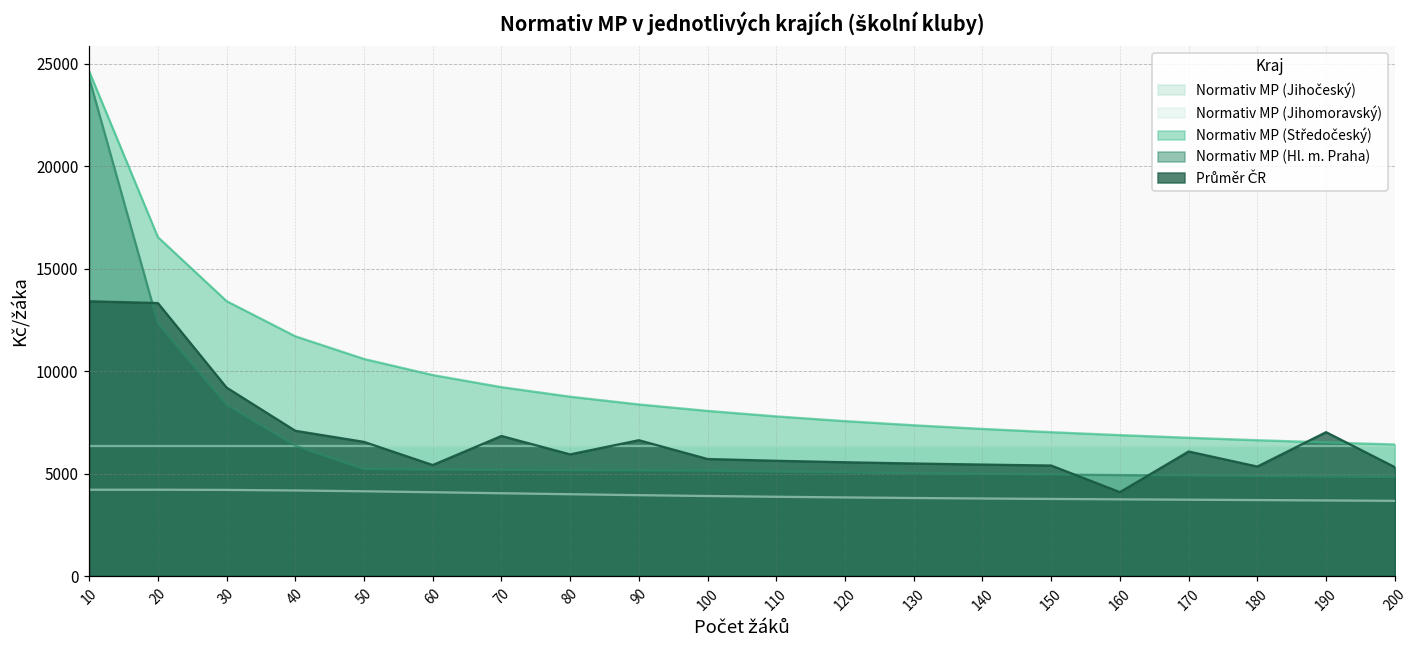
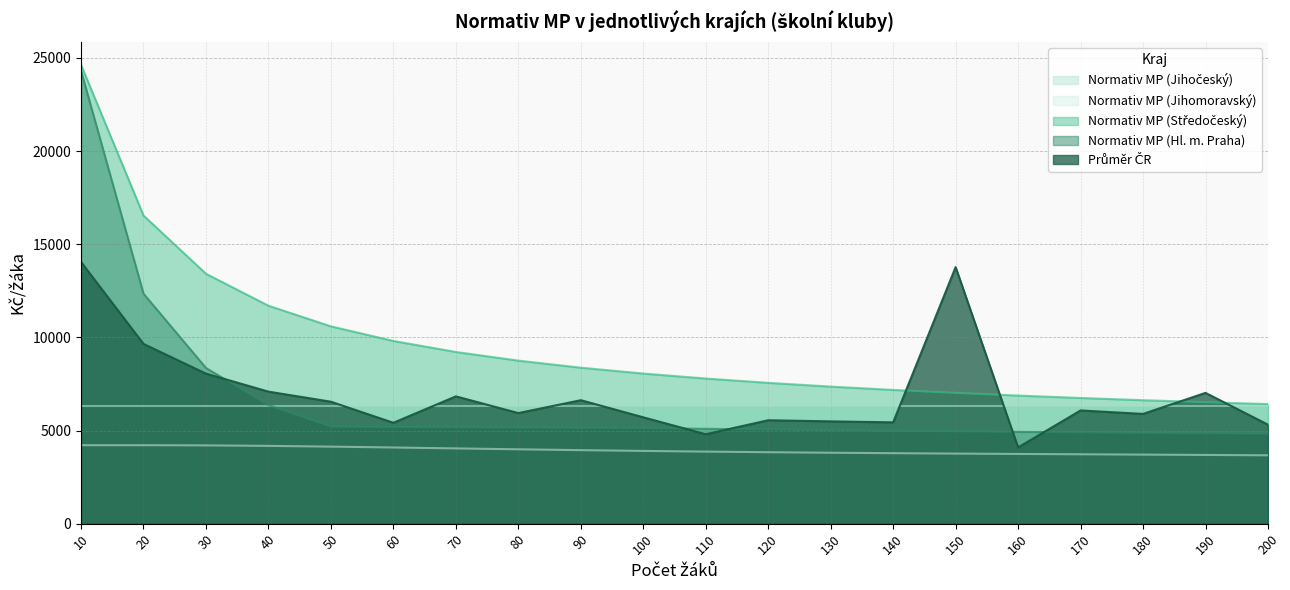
  {
    "Průměr ČR": {
-     "10": 13400,
-     "20": 13300,
-     "30": 9200,
+     "10": 14000,
+     "20": 9700,
+     "30": 8100,
      "40": 7100,
      "50": 6500,
      "60": 5400,
      "70": 6800,
      "80": 5900,
      "90": 6600,
      "100": 5700,
-     "110": 5600,
+     "110": 4800,
      "120": 5600,
      "130": 5500,
      "140": 5400,
-     "150": 5400,
+     "150": 13800,
      "160": 4100,
      "170": 6100,
-     "180": 5300,
+     "180": 5900,
      "190": 7000,
      "200": 5300
    }
  }
